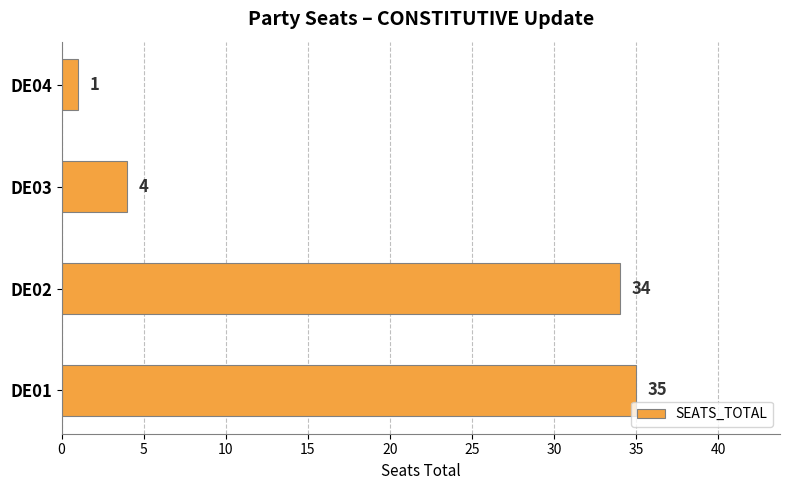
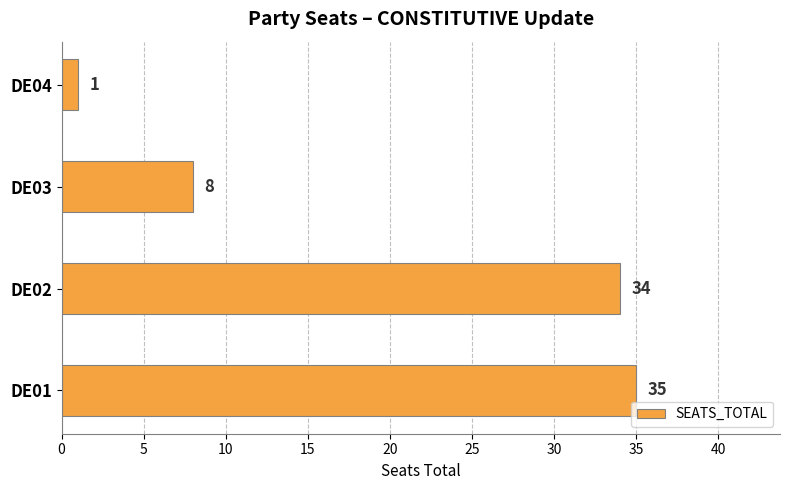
  {
    "DE04": 1,
-   "DE03": 4,
+   "DE03": 8,
    "DE02": 34,
    "DE01": 35
  }
